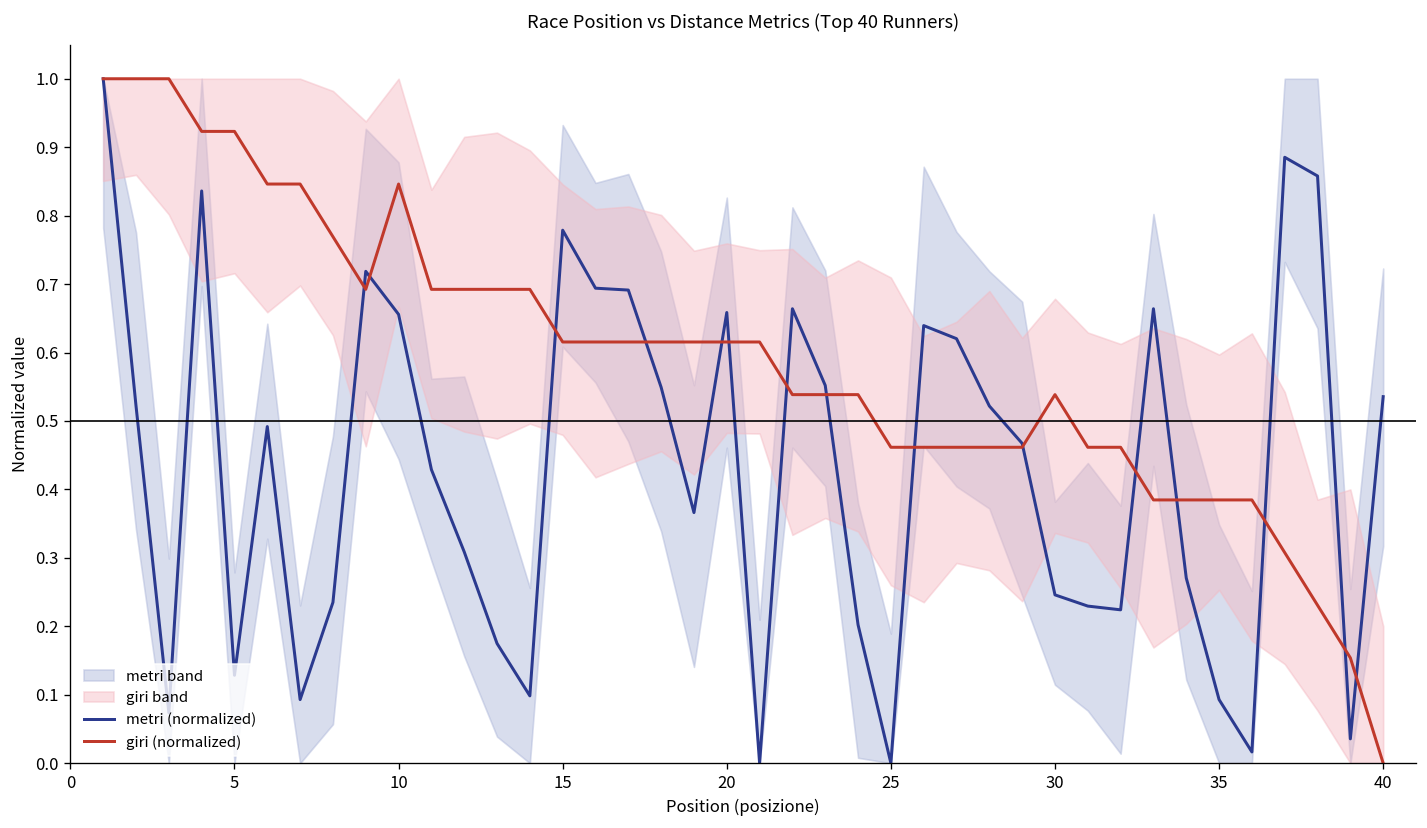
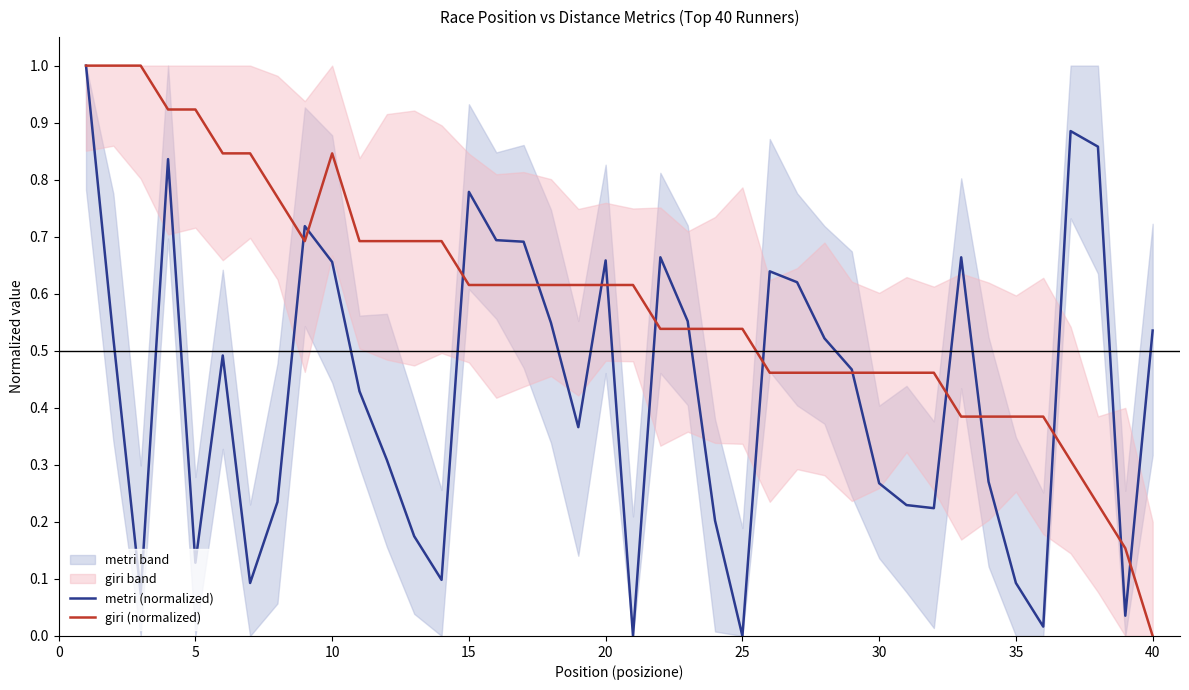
  {
    "metri (normalized)": {
      "10": 0.66,
      "15": 0.78,
      "20": 0.66,
      "25": 0.00,
-     "30": 0.25,
+     "30": 0.27,
      "35": 0.09,
      "40": 0.54
    },
    "giri (normalized)": {
      "5": 0.92,
      "10": 0.85,
      "15": 0.62,
      "20": 0.62,
-     "25": 0.46,
-     "30": 0.54,
+     "25": 0.54,
+     "30": 0.46,
      "35": 0.38,
      "40": 0.00
    }
  }
